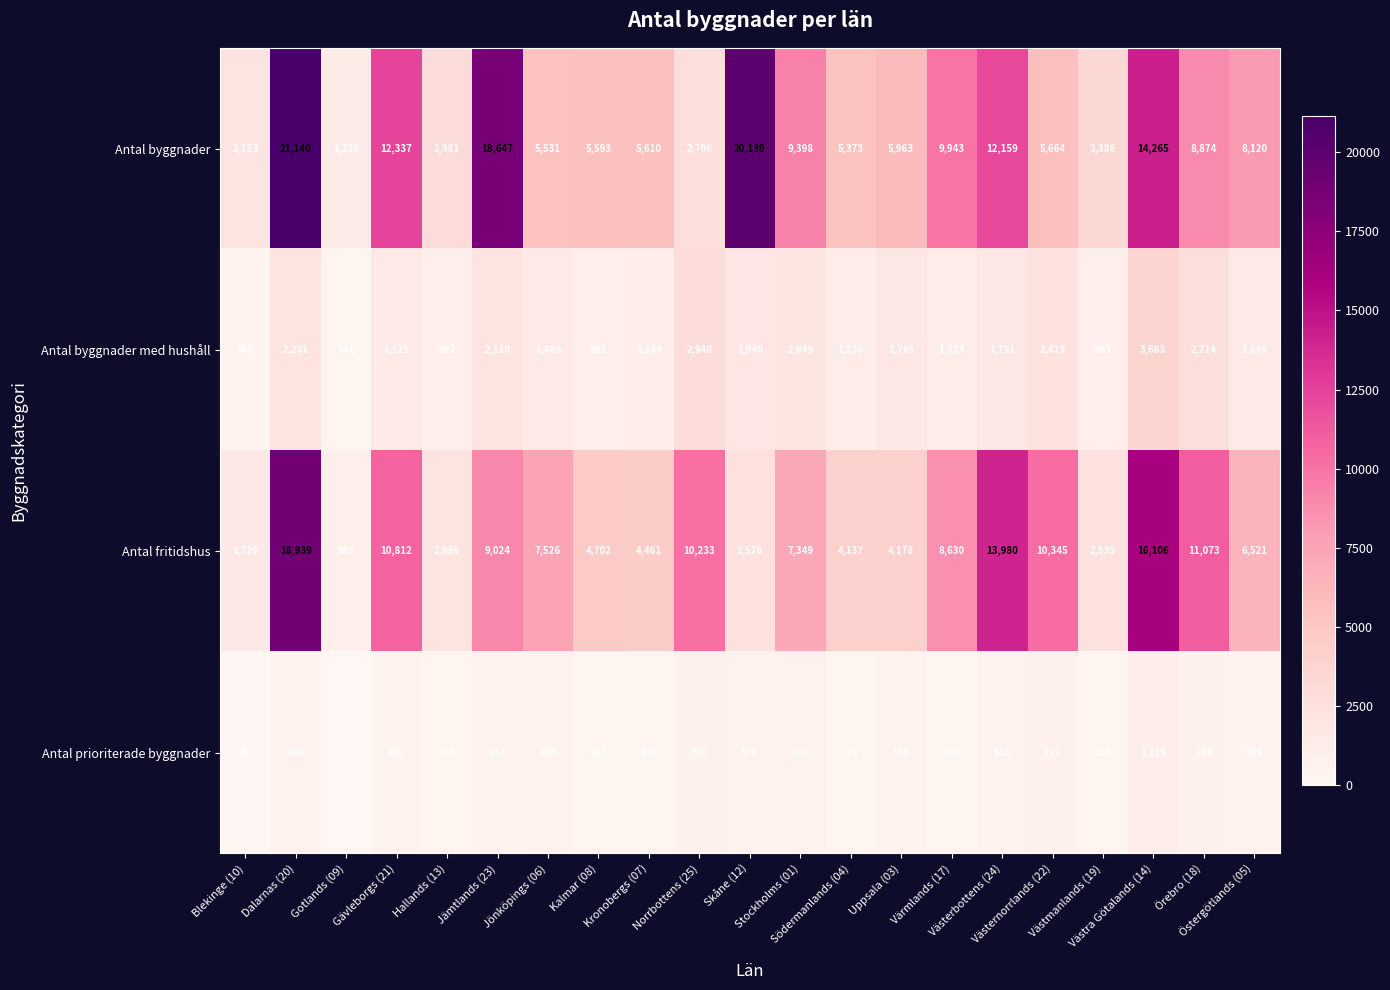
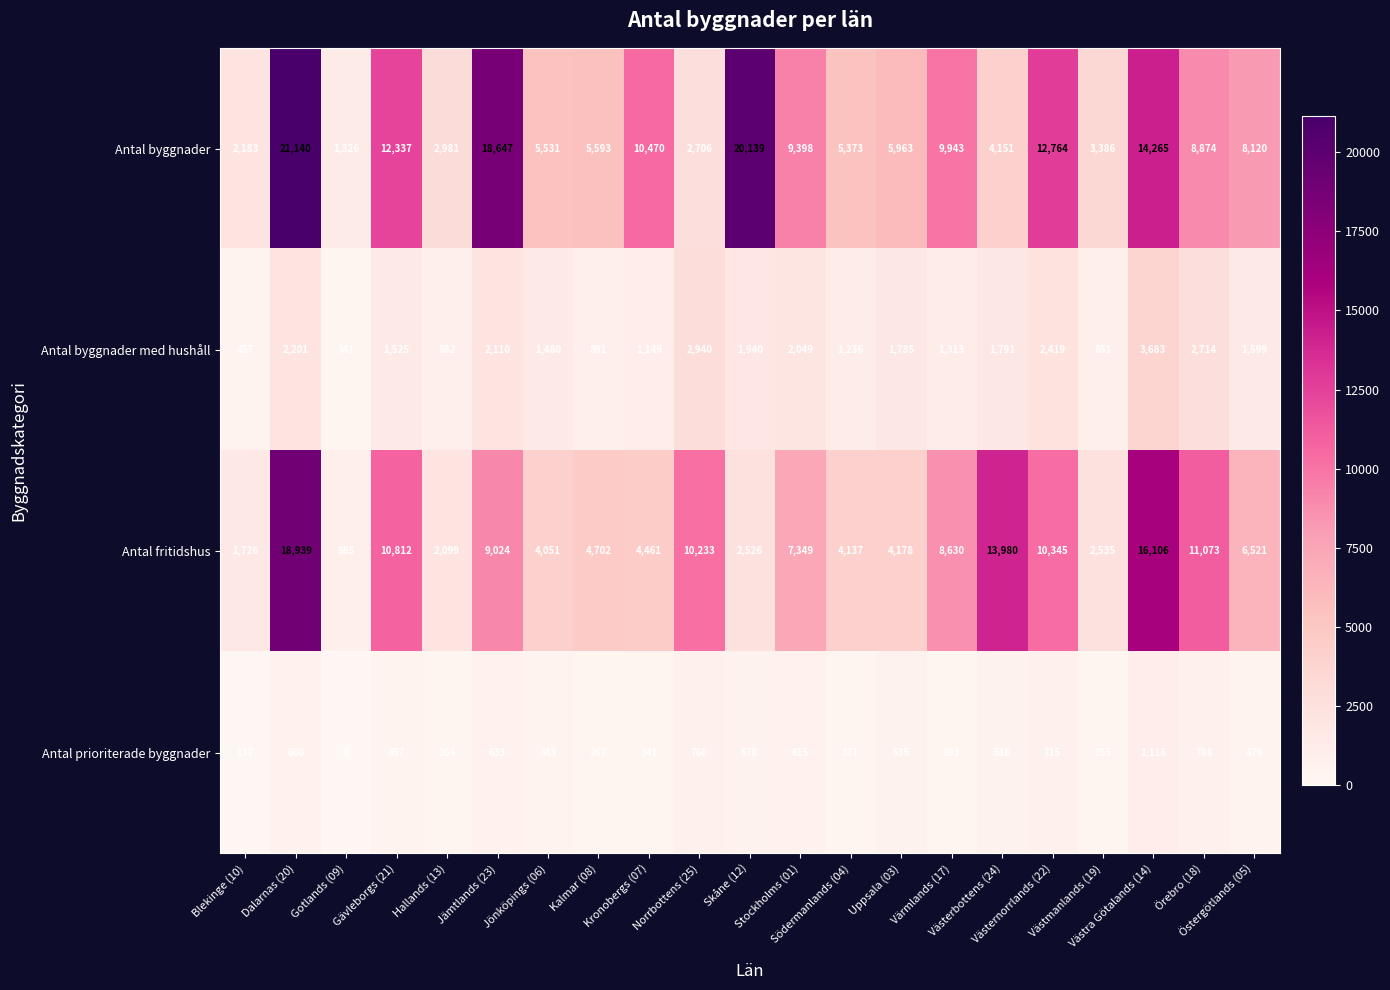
  {
    "Antal byggnader": {
      "Dalarnas (20)": "21,140",
      "Gävleborgs (21)": "12,337",
      "Jämtlands (23)": "18,647",
      "Jönköpings (06)": "5,531",
      "Kalmar (08)": "5,593",
-     "Kronobergs (07)": "5,610",
+     "Kronobergs (07)": "10,470",
      "Skåne (12)": "20,139",
      "Stockholms (01)": "9,398",
      "Södermanlands (04)": "5,373",
      "Uppsala (03)": "5,963",
      "Värmlands (17)": "9,943",
-     "Västerbottens (24)": "12,159",
-     "Västernorrlands (22)": "5,664",
+     "Västerbottens (24)": "4,151",
+     "Västernorrlands (22)": "12,764",
      "Västra Götalands (14)": "14,265",
      "Örebro (18)": "8,874",
      "Östergötlands (05)": "8,120"
    },
    "Antal fritidshus": {
      "Dalarnas (20)": "18,939",
      "Gävleborgs (21)": "10,812",
      "Jämtlands (23)": "9,024",
-     "Jönköpings (06)": "7,526",
+     "Jönköpings (06)": "4,051",
      "Kalmar (08)": "4,702",
      "Kronobergs (07)": "4,461",
      "Norrbottens (25)": "10,233",
      "Stockholms (01)": "7,349",
      "Södermanlands (04)": "4,137",
      "Uppsala (03)": "4,178",
      "Värmlands (17)": "8,630",
      "Västerbottens (24)": "13,980",
      "Västernorrlands (22)": "10,345",
      "Västra Götalands (14)": "16,106",
      "Örebro (18)": "11,073",
      "Östergötlands (05)": "6,521"
    }
  }
